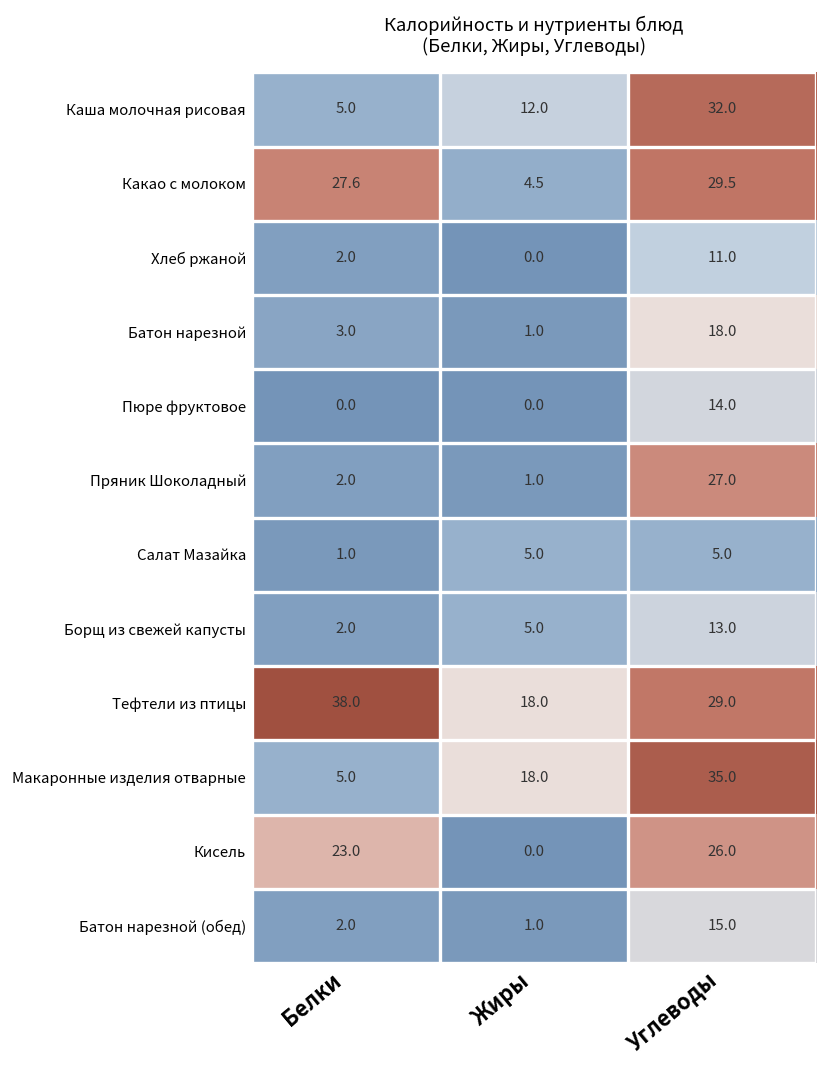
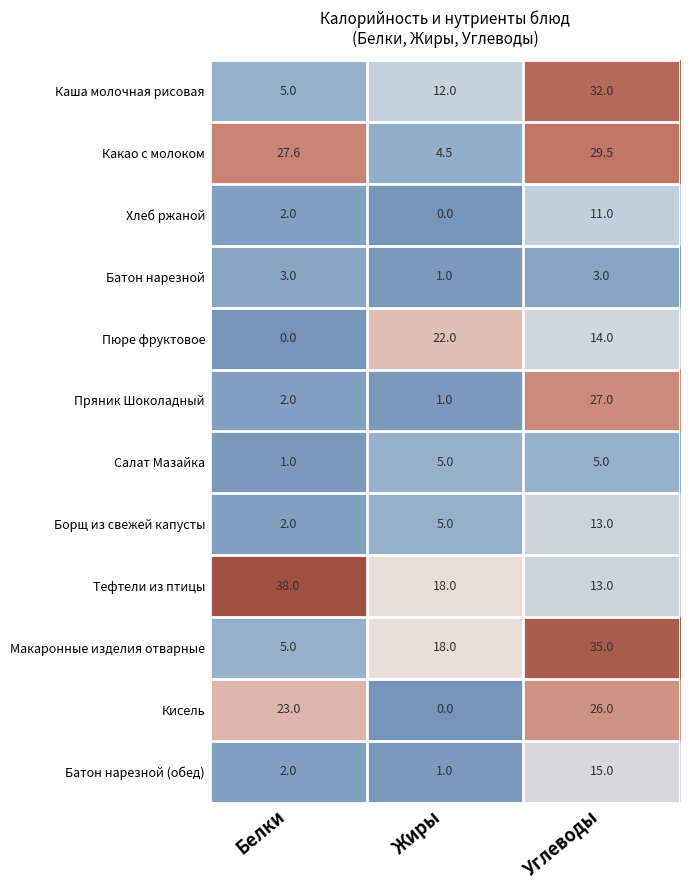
  {
    "Каша молочная рисовая": {
      "Белки": 5.0,
      "Жиры": 12.0,
      "Углеводы": 32.0
    },
    "Какао с молоком": {
      "Белки": 27.6,
      "Жиры": 4.5,
      "Углеводы": 29.5
    },
    "Хлеб ржаной": {
      "Белки": 2.0,
      "Жиры": 0.0,
      "Углеводы": 11.0
    },
    "Батон нарезной": {
      "Белки": 3.0,
      "Жиры": 1.0,
-     "Углеводы": 18.0
+     "Углеводы": 3.0
    },
    "Пюре фруктовое": {
      "Белки": 0.0,
-     "Жиры": 0.0,
+     "Жиры": 22.0,
      "Углеводы": 14.0
    },
    "Пряник Шоколадный": {
      "Белки": 2.0,
      "Жиры": 1.0,
      "Углеводы": 27.0
    },
    "Салат Мазайка": {
      "Белки": 1.0,
      "Жиры": 5.0,
      "Углеводы": 5.0
    },
    "Борщ из свежей капусты": {
      "Белки": 2.0,
      "Жиры": 5.0,
      "Углеводы": 13.0
    },
    "Тефтели из птицы": {
      "Белки": 38.0,
      "Жиры": 18.0,
-     "Углеводы": 29.0
+     "Углеводы": 13.0
    },
    "Макаронные изделия отварные": {
      "Белки": 5.0,
      "Жиры": 18.0,
      "Углеводы": 35.0
    },
    "Кисель": {
      "Белки": 23.0,
      "Жиры": 0.0,
      "Углеводы": 26.0
    },
    "Батон нарезной (обед)": {
      "Белки": 2.0,
      "Жиры": 1.0,
      "Углеводы": 15.0
    }
  }
